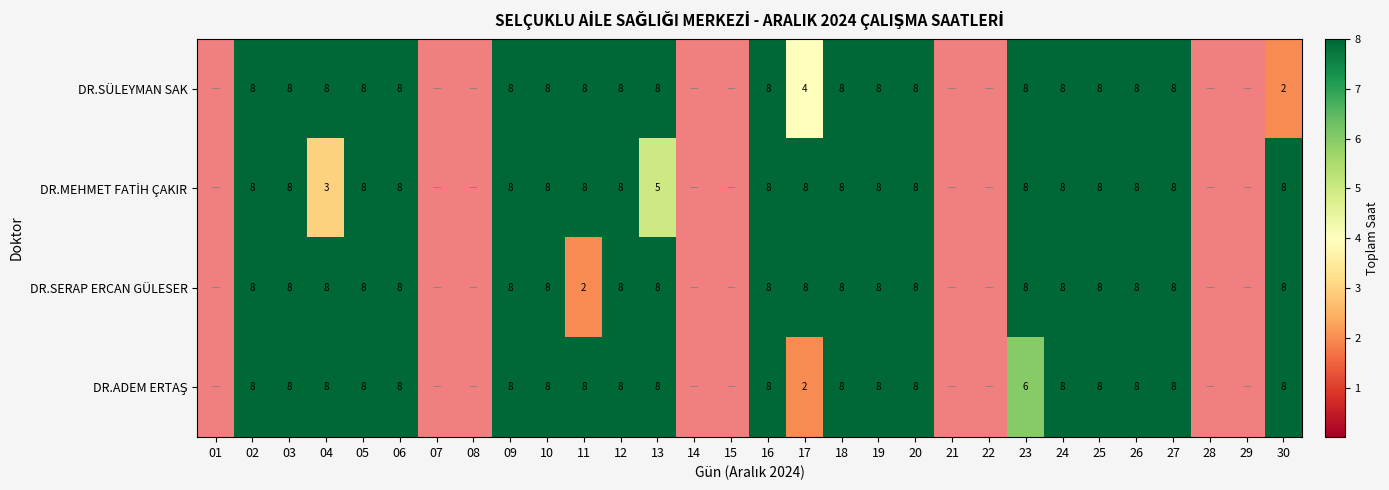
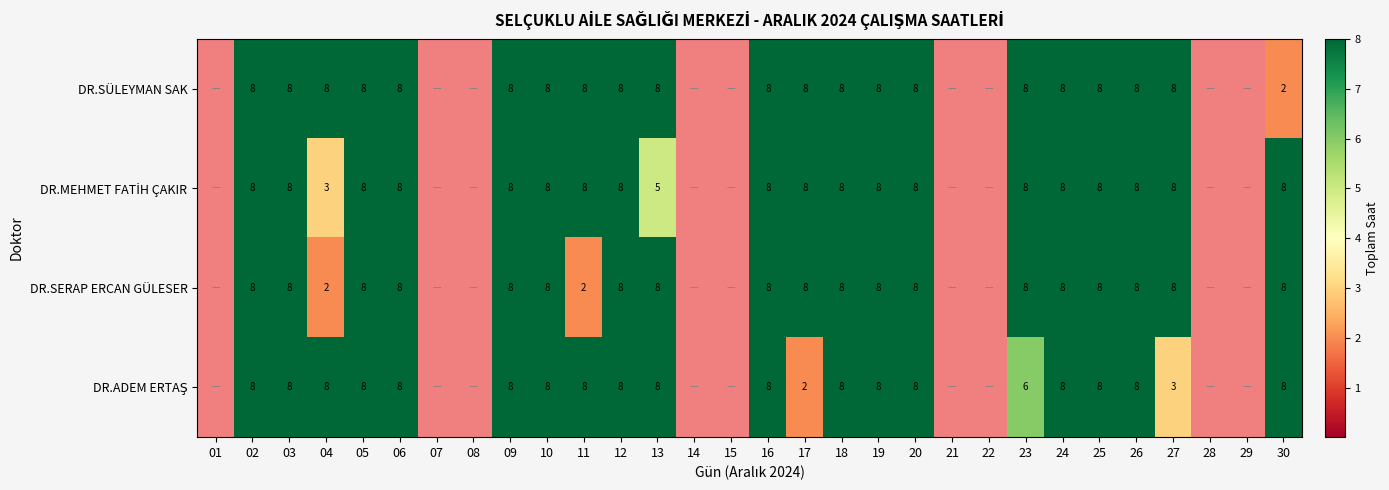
  {
    "DR.SÜLEYMAN SAK": {
      "02": 8,
      "03": 8,
      "04": 8,
      "05": 8,
      "06": 8,
      "09": 8,
      "10": 8,
      "11": 8,
      "12": 8,
      "13": 8,
      "16": 8,
-     "17": 4,
+     "17": 8,
      "18": 8,
      "19": 8,
      "20": 8,
      "23": 8,
      "24": 8,
      "25": 8,
      "26": 8,
      "27": 8,
      "30": 2
    },
    "DR.MEHMET FATİH ÇAKIR": {
      "02": 8,
      "03": 8,
      "04": 3,
      "05": 8,
      "06": 8,
      "09": 8,
      "10": 8,
      "11": 8,
      "12": 8,
      "13": 5,
      "16": 8,
      "17": 8,
      "18": 8,
      "19": 8,
      "20": 8,
      "23": 8,
      "24": 8,
      "25": 8,
      "26": 8,
      "27": 8,
      "30": 8
    },
    "DR.SERAP ERCAN GÜLESER": {
      "02": 8,
      "03": 8,
-     "04": 8,
+     "04": 2,
      "05": 8,
      "06": 8,
      "09": 8,
      "10": 8,
      "11": 2,
      "12": 8,
      "13": 8,
      "16": 8,
      "17": 8,
      "18": 8,
      "19": 8,
      "20": 8,
      "23": 8,
      "24": 8,
      "25": 8,
      "26": 8,
      "27": 8,
      "30": 8
    },
    "DR.ADEM ERTAŞ": {
      "02": 8,
      "03": 8,
      "04": 8,
      "05": 8,
      "06": 8,
      "09": 8,
      "10": 8,
      "11": 8,
      "12": 8,
      "13": 8,
      "16": 8,
      "17": 2,
      "18": 8,
      "19": 8,
      "20": 8,
      "23": 6,
      "24": 8,
      "25": 8,
      "26": 8,
-     "27": 8,
+     "27": 3,
      "30": 8
    }
  }
